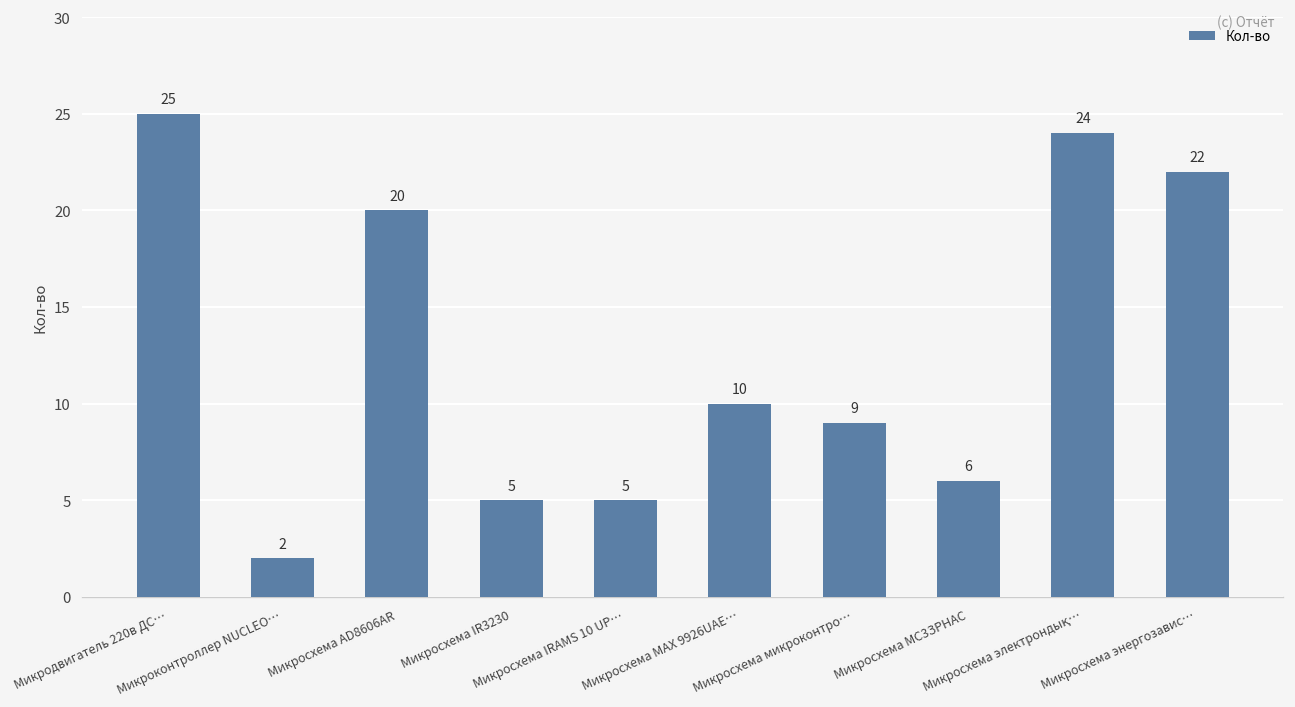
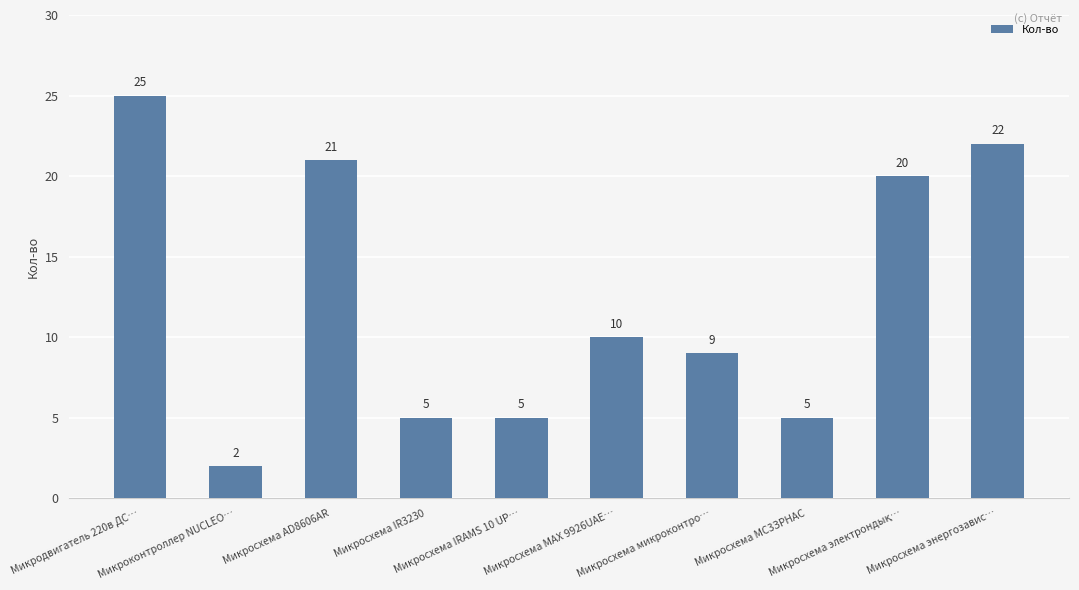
  {
    "Микродвигатель 220в ДС…": 25,
    "Микроконтроллер NUCLEO…": 2,
-   "Микросхема AD8606AR": 20,
+   "Микросхема AD8606AR": 21,
    "Микросхема IR3230": 5,
    "Микросхема IRAMS 10 UP…": 5,
    "Микросхема MAX 9926UAE…": 10,
    "Микросхема микроконтро…": 9,
-   "Микросхема МС3ЗРНАС": 6,
-   "Микросхема электрондық…": 24,
+   "Микросхема МС3ЗРНАС": 5,
+   "Микросхема электрондық…": 20,
    "Микросхема энергозавис…": 22
  }
